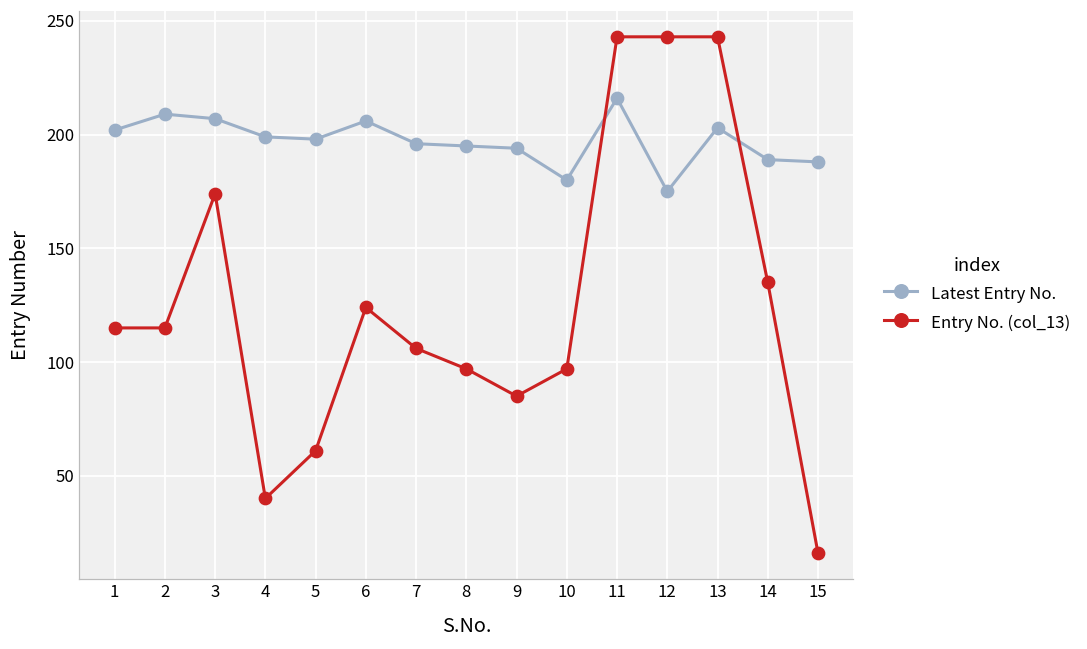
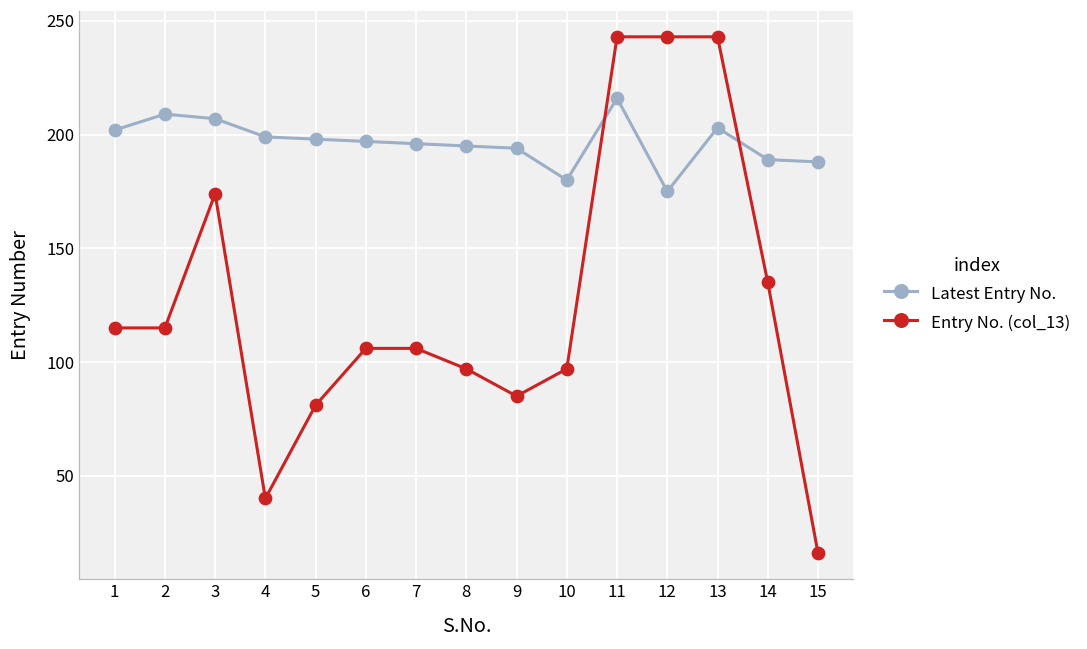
  {
    "Latest Entry No.": {
      "1": 202,
      "2": 209,
      "3": 207,
      "4": 199,
      "5": 198,
-     "6": 206,
+     "6": 197,
      "7": 196,
      "8": 195,
      "9": 194,
      "10": 180,
      "11": 216,
      "12": 175,
      "13": 203,
      "14": 189,
      "15": 188
    },
    "Entry No. (col_13)": {
      "1": 115,
      "2": 115,
      "3": 174,
      "4": 40,
-     "5": 61,
-     "6": 124,
+     "5": 81,
+     "6": 106,
      "7": 106,
      "8": 97,
      "9": 85,
      "10": 97,
      "11": 243,
      "12": 243,
      "13": 243,
      "14": 135,
      "15": 16
    }
  }
